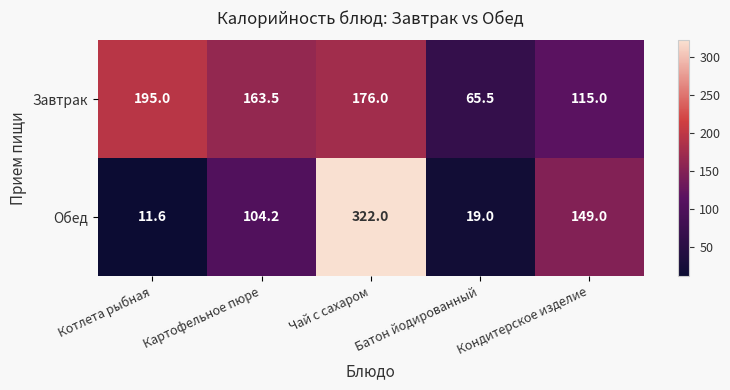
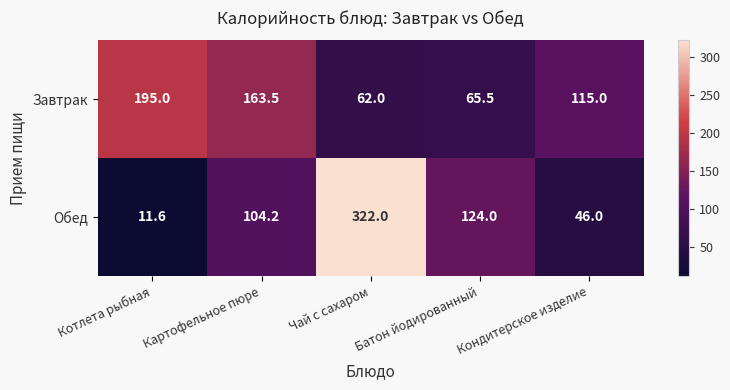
  {
    "Завтрак": {
      "Котлета рыбная": 195.0,
      "Картофельное пюре": 163.5,
-     "Чай с сахаром": 176.0,
+     "Чай с сахаром": 62.0,
      "Батон йодированный": 65.5,
      "Кондитерское изделие": 115.0
    },
    "Обед": {
      "Котлета рыбная": 11.6,
      "Картофельное пюре": 104.2,
      "Чай с сахаром": 322.0,
-     "Батон йодированный": 19.0,
-     "Кондитерское изделие": 149.0
+     "Батон йодированный": 124.0,
+     "Кондитерское изделие": 46.0
    }
  }
